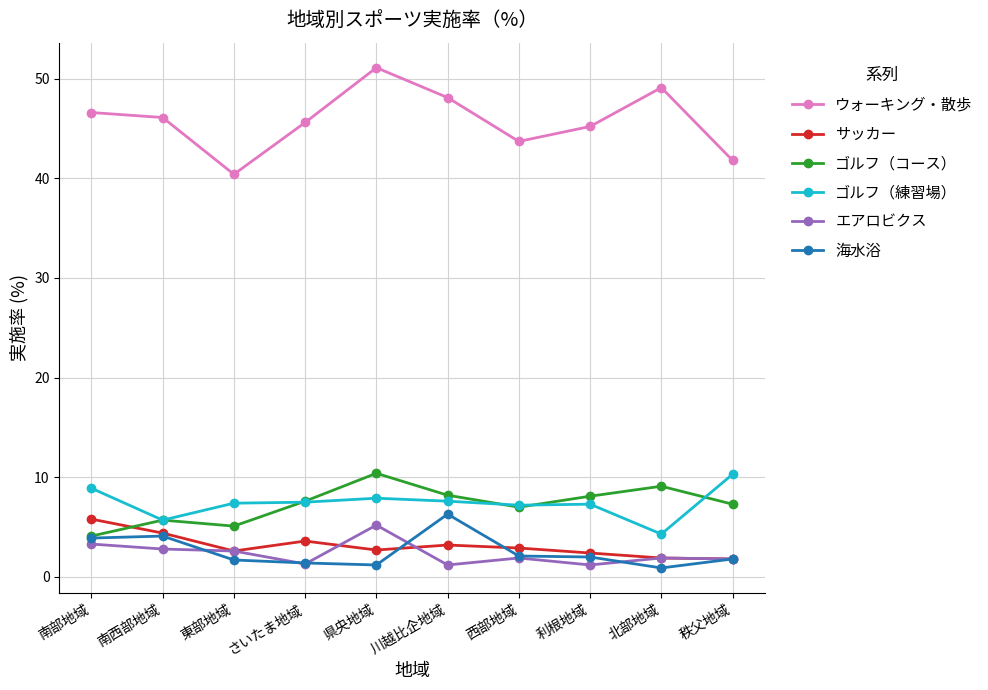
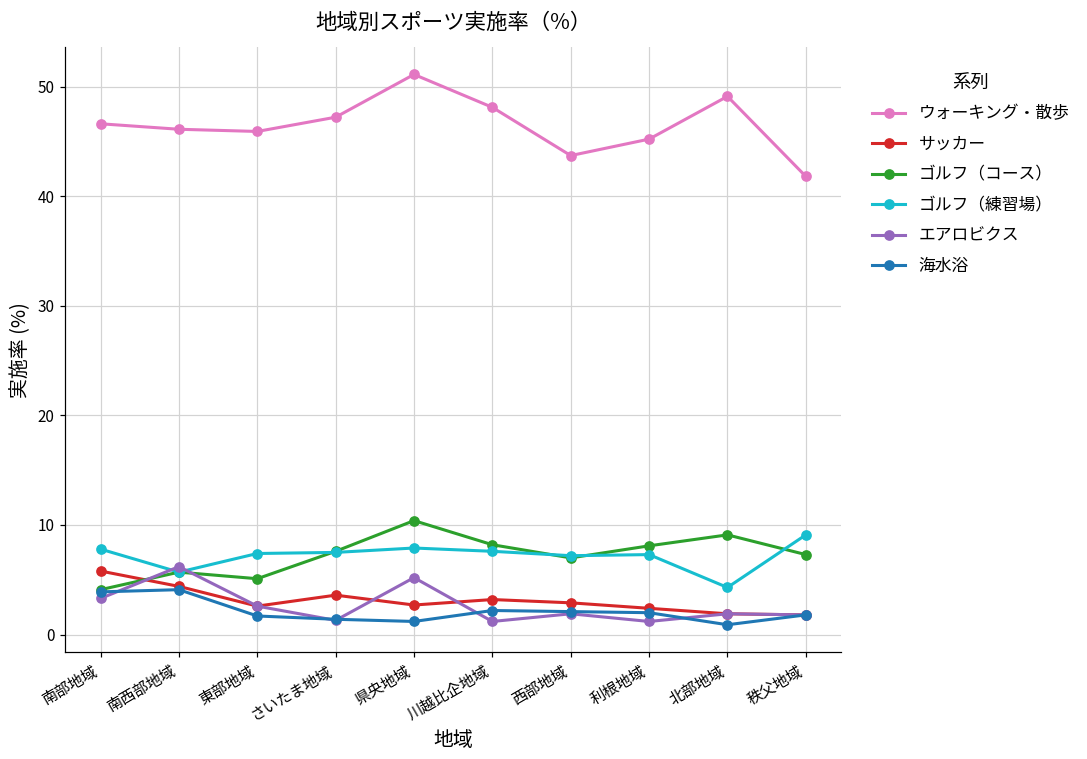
  {
    "ウォーキング・散歩": {
      "南部地域": 47,
      "南西部地域": 46,
-     "東部地域": 40,
-     "さいたま地域": 46,
+     "東部地域": 46,
+     "さいたま地域": 47,
      "県央地域": 51,
      "川越比企地域": 48,
      "西部地域": 44,
      "利根地域": 45,
      "北部地域": 49,
      "秩父地域": 42
    },
    "サッカー": {
      "南部地域": 6,
      "南西部地域": 4,
      "さいたま地域": 4,
      "県央地域": 3,
      "川越比企地域": 3,
      "西部地域": 3,
      "利根地域": 2
    },
    "ゴルフ（コース）": {
      "東部地域": 5,
      "県央地域": 10,
      "川越比企地域": 8,
      "利根地域": 8,
      "北部地域": 9,
      "秩父地域": 7
    },
    "ゴルフ（練習場）": {
-     "南部地域": 9,
+     "南部地域": 8,
      "東部地域": 7,
      "県央地域": 8,
      "川越比企地域": 8,
      "利根地域": 7,
      "北部地域": 4,
-     "秩父地域": 10
+     "秩父地域": 9
    },
    "エアロビクス": {
      "南部地域": 3,
-     "南西部地域": 3,
+     "南西部地域": 6,
      "県央地域": 5,
      "川越比企地域": 1,
      "利根地域": 1
    },
    "海水浴": {
      "南西部地域": 4,
      "東部地域": 2,
      "県央地域": 1,
-     "川越比企地域": 6,
+     "川越比企地域": 2,
      "利根地域": 2,
      "北部地域": 1
    }
  }
